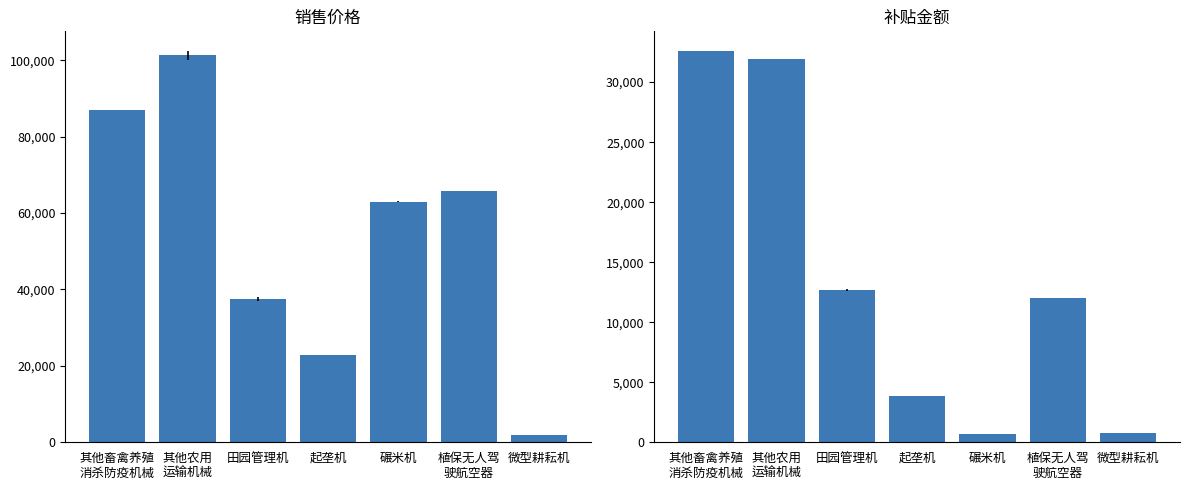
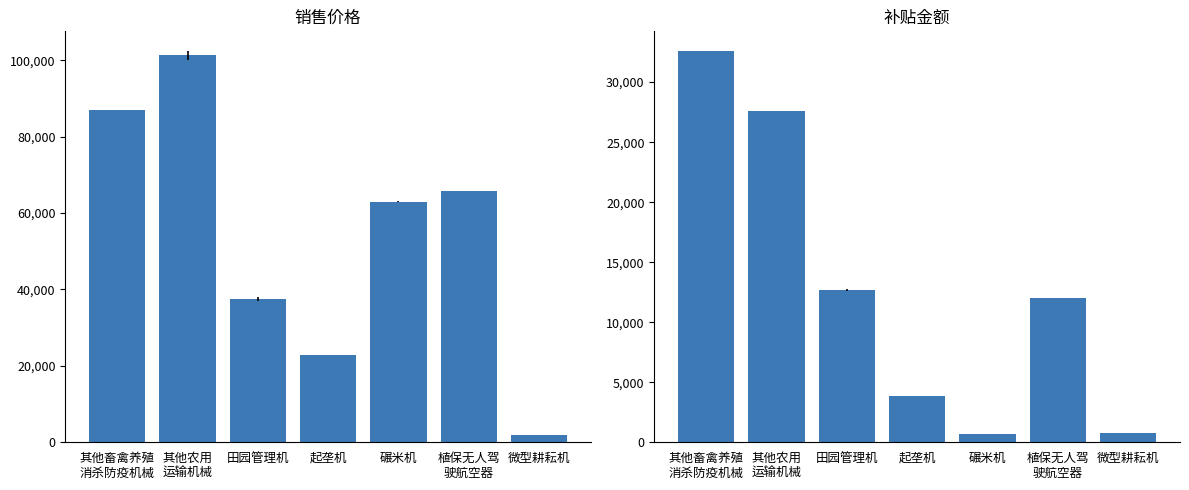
  {
    "销售价格": {
      "其他畜禽养殖 消杀防疫机械": "87,000",
      "其他农用 运输机械": "101,000",
      "田园管理机": "38,000",
      "起垄机": "23,000",
      "碾米机": "63,000",
      "植保无人驾 驶航空器": "66,000",
      "微型耕耘机": "2,000"
    },
    "补贴金额": {
      "其他畜禽养殖 消杀防疫机械": "32,600",
-     "其他农用 运输机械": "31,900",
+     "其他农用 运输机械": "27,600",
      "田园管理机": "12,700",
      "起垄机": "3,900",
      "碾米机": "700",
      "植保无人驾 驶航空器": "12,000",
      "微型耕耘机": "800"
    }
  }
